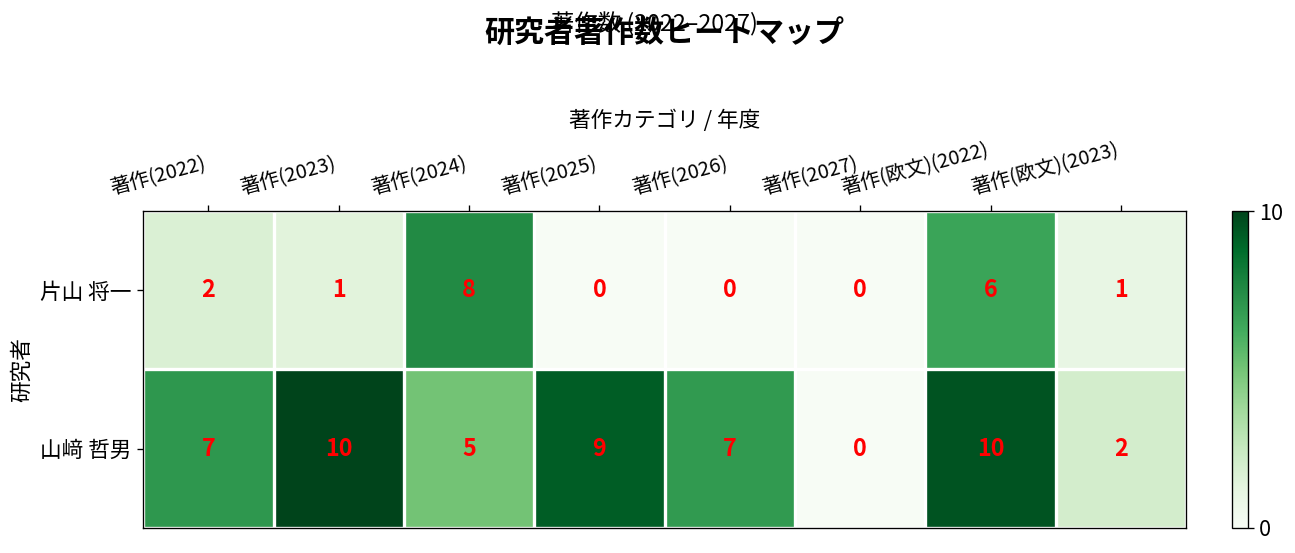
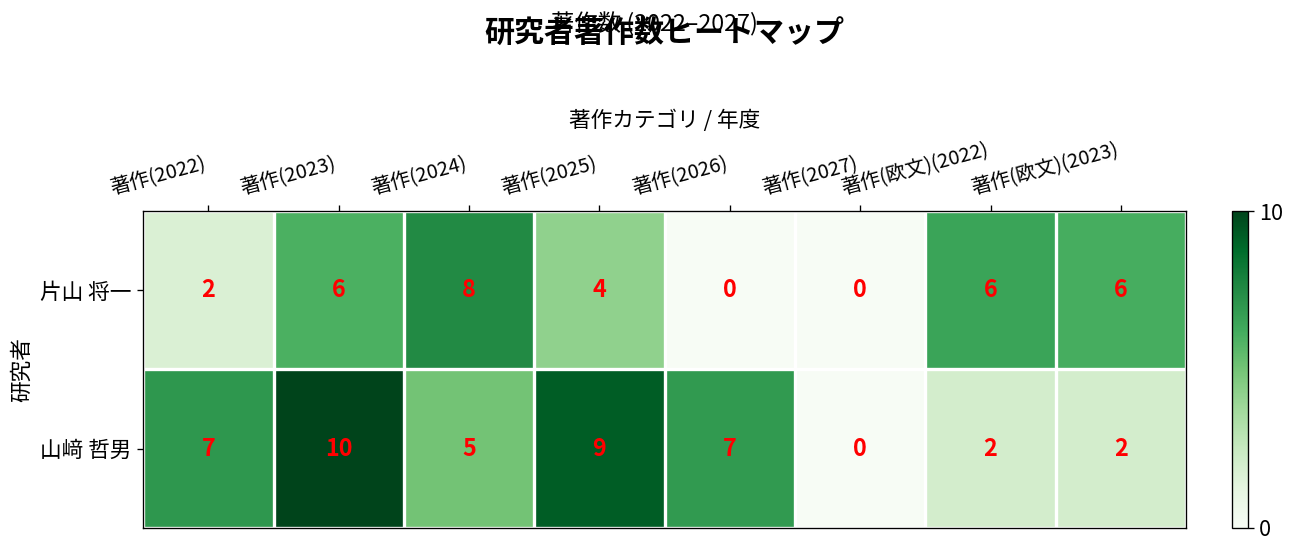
  {
    "片山 将一": {
      "著作(2022)": 2,
-     "著作(2023)": 1,
+     "著作(2023)": 6,
      "著作(2024)": 8,
-     "著作(2025)": 0,
+     "著作(2025)": 4,
      "著作(2026)": 0,
      "著作(2027)": 0,
      "著作(欧文)(2022)": 6,
-     "著作(欧文)(2023)": 1
+     "著作(欧文)(2023)": 6
    },
    "山﨑 哲男": {
      "著作(2022)": 7,
      "著作(2023)": 10,
      "著作(2024)": 5,
      "著作(2025)": 9,
      "著作(2026)": 7,
      "著作(2027)": 0,
-     "著作(欧文)(2022)": 10,
+     "著作(欧文)(2022)": 2,
      "著作(欧文)(2023)": 2
    }
  }
